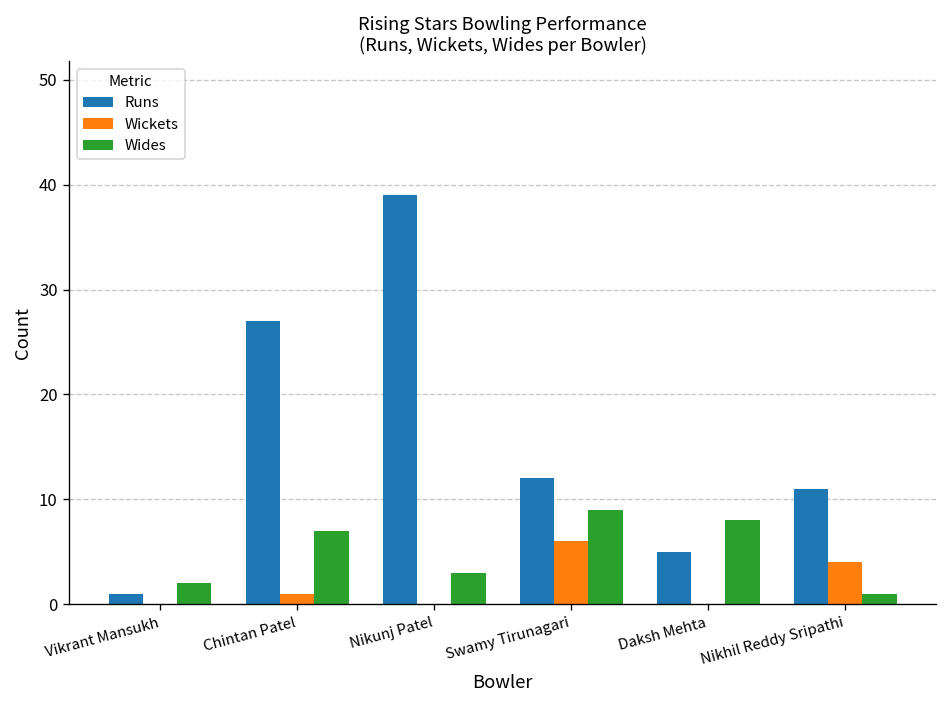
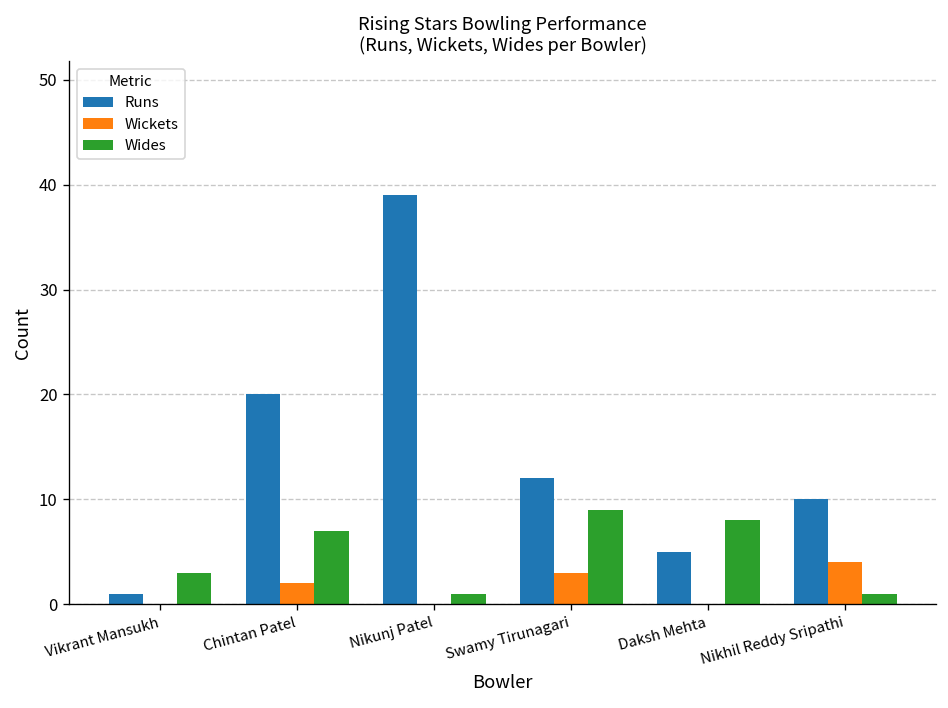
  {
    "Runs": {
      "Vikrant Mansukh": 1,
-     "Chintan Patel": 27,
+     "Chintan Patel": 20,
      "Nikunj Patel": 39,
      "Swamy Tirunagari": 12,
      "Daksh Mehta": 5,
-     "Nikhil Reddy Sripathi": 11
+     "Nikhil Reddy Sripathi": 10
    },
    "Wickets": {
      "Vikrant Mansukh": 0,
-     "Chintan Patel": 1,
+     "Chintan Patel": 2,
      "Nikunj Patel": 0,
-     "Swamy Tirunagari": 6,
+     "Swamy Tirunagari": 3,
      "Daksh Mehta": 0,
      "Nikhil Reddy Sripathi": 4
    },
    "Wides": {
-     "Vikrant Mansukh": 2,
+     "Vikrant Mansukh": 3,
      "Chintan Patel": 7,
-     "Nikunj Patel": 3,
+     "Nikunj Patel": 1,
      "Swamy Tirunagari": 9,
      "Daksh Mehta": 8,
      "Nikhil Reddy Sripathi": 1
    }
  }
